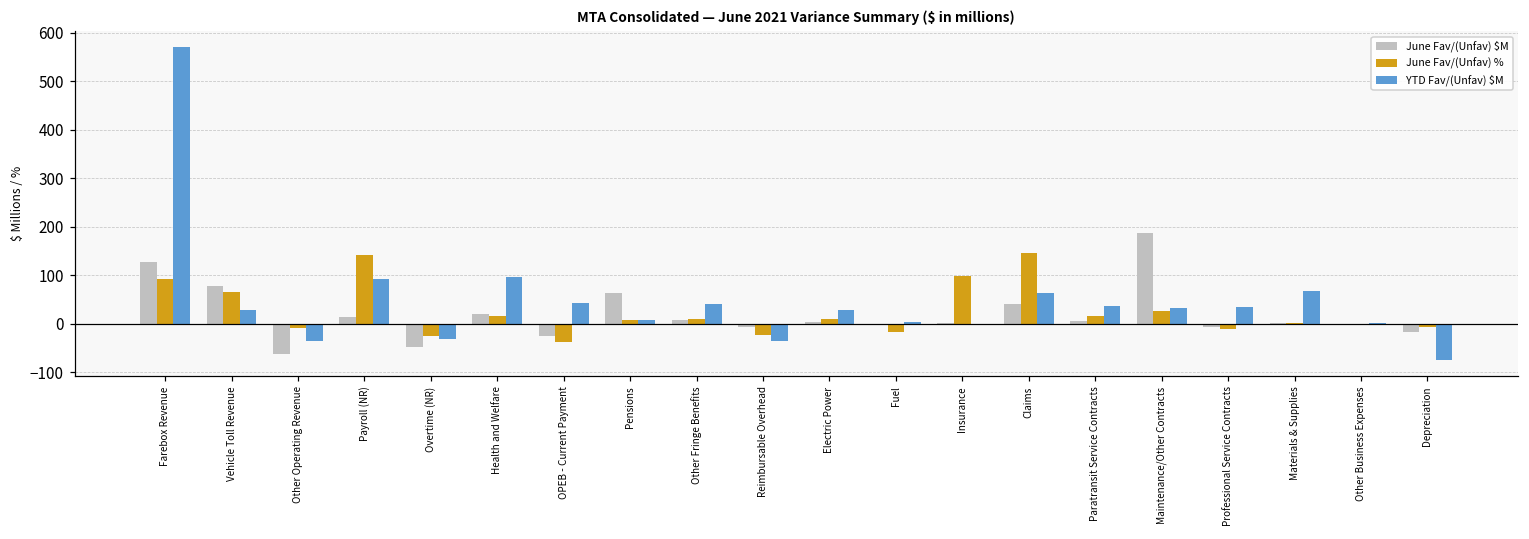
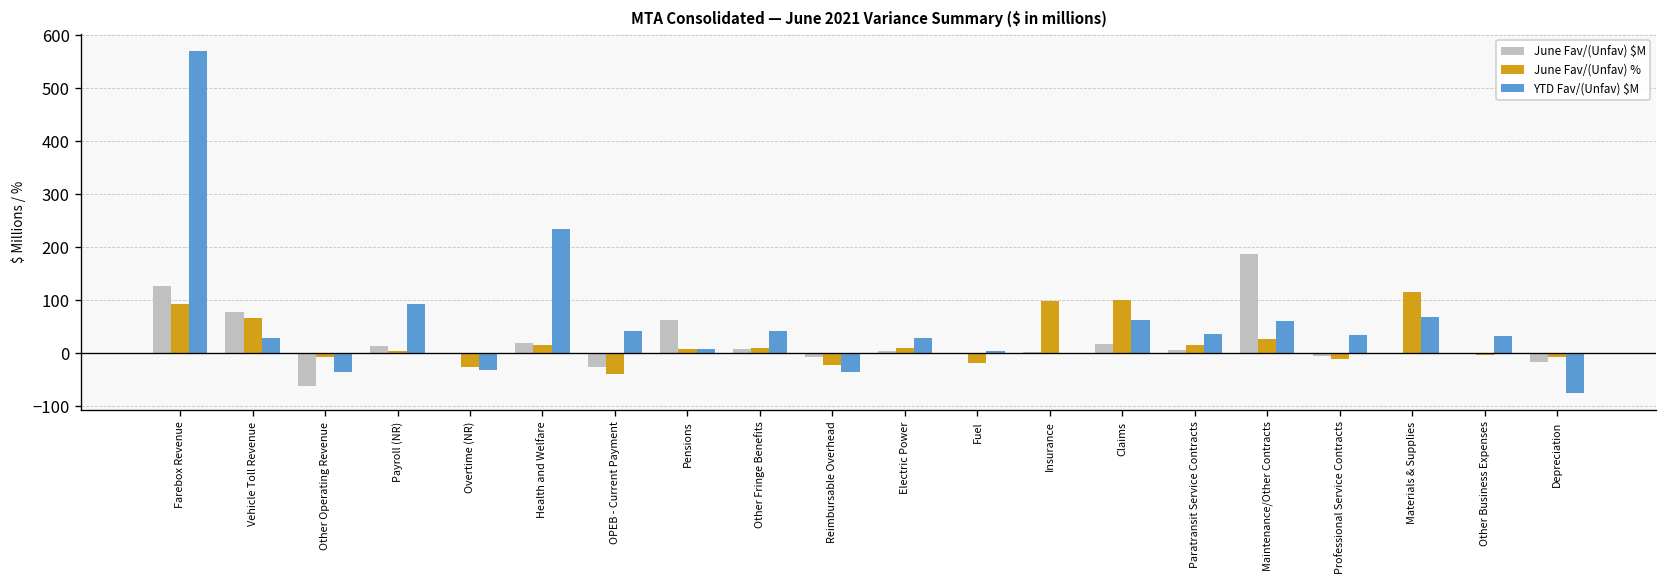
  {
    "June Fav/(Unfav) $M": {
      "Farebox Revenue": 130,
      "Vehicle Toll Revenue": 80,
      "Other Operating Revenue": -60,
      "Payroll (NR)": 10,
-     "Overtime (NR)": -50,
+     "Overtime (NR)": 0,
      "Health and Welfare": 20,
      "OPEB - Current Payment": -30,
      "Pensions": 60,
      "Other Fringe Benefits": 10,
      "Reimbursable Overhead": -10,
-     "Claims": 40,
+     "Claims": 20,
      "Maintenance/Other Contracts": 190,
      "Professional Service Contracts": -10,
      "Depreciation": -20
    },
    "June Fav/(Unfav) %": {
      "Farebox Revenue": 90,
      "Vehicle Toll Revenue": 70,
      "Other Operating Revenue": -10,
-     "Payroll (NR)": 140,
+     "Payroll (NR)": 0,
      "Overtime (NR)": -30,
      "Health and Welfare": 20,
      "OPEB - Current Payment": -40,
      "Pensions": 10,
      "Other Fringe Benefits": 10,
      "Reimbursable Overhead": -20,
      "Electric Power": 10,
      "Fuel": -20,
      "Insurance": 100,
-     "Claims": 150,
+     "Claims": 100,
      "Paratransit Service Contracts": 20,
      "Maintenance/Other Contracts": 30,
      "Professional Service Contracts": -10,
-     "Materials & Supplies": 0,
+     "Materials & Supplies": 120,
      "Depreciation": -10
    },
    "YTD Fav/(Unfav) $M": {
      "Farebox Revenue": 570,
      "Vehicle Toll Revenue": 30,
      "Other Operating Revenue": -40,
      "Payroll (NR)": 90,
      "Overtime (NR)": -30,
-     "Health and Welfare": 100,
+     "Health and Welfare": 230,
      "OPEB - Current Payment": 40,
      "Pensions": 10,
      "Other Fringe Benefits": 40,
      "Reimbursable Overhead": -40,
      "Electric Power": 30,
      "Claims": 60,
      "Paratransit Service Contracts": 40,
-     "Maintenance/Other Contracts": 30,
+     "Maintenance/Other Contracts": 60,
      "Professional Service Contracts": 30,
      "Materials & Supplies": 70,
-     "Other Business Expenses": 0,
+     "Other Business Expenses": 30,
      "Depreciation": -70
    }
  }
